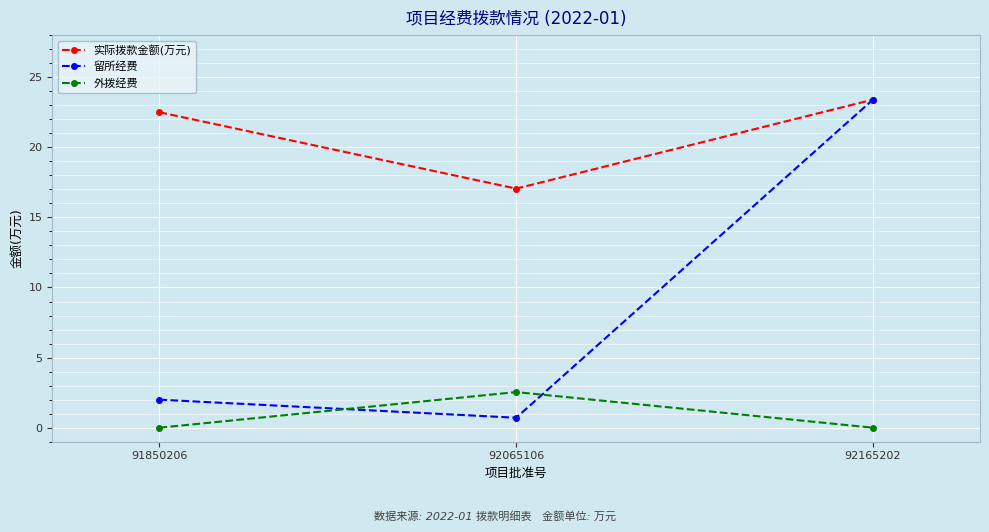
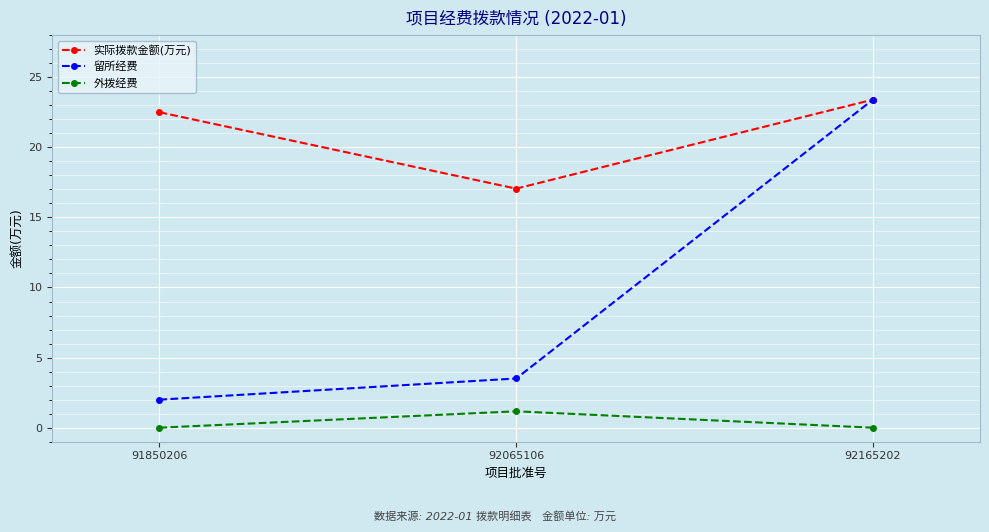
  {
    "实际拨款金额(万元)": {
      "91850206": 22.5,
      "92065106": 17.1
    },
    "留所经费": {
      "91850206": 2.0,
-     "92065106": 0.7
+     "92065106": 3.5
    },
    "外拨经费": {
      "91850206": 0.0,
-     "92065106": 2.5,
+     "92065106": 1.2,
      "92165202": 0.0
    }
  }
